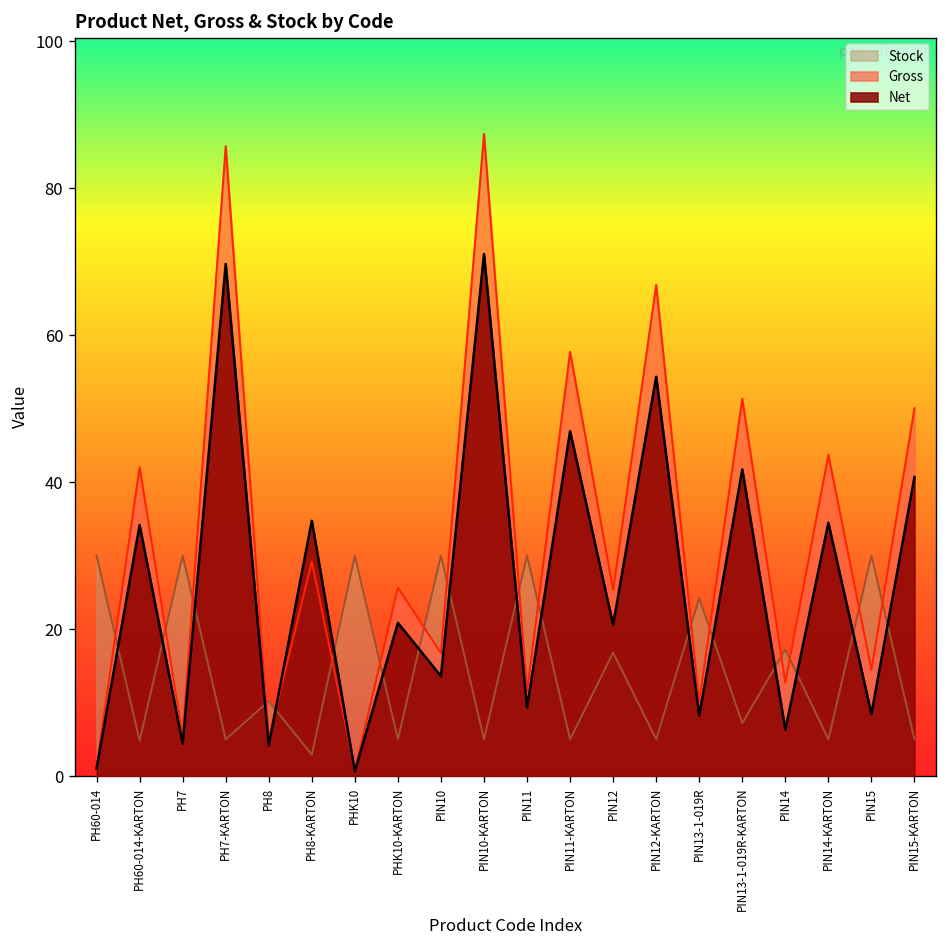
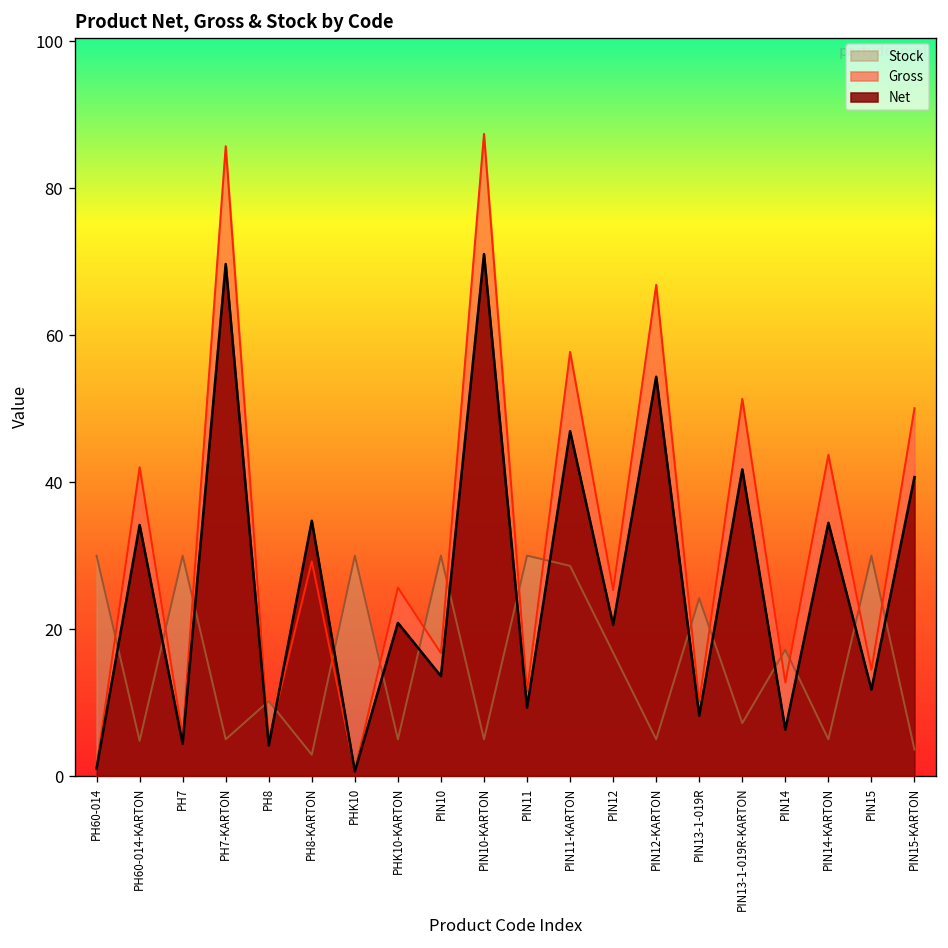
  {
    "Stock": {
      "PH60-014": 30,
      "PH60-014-KARTON": 5,
      "PH7": 30,
      "PH7-KARTON": 5,
      "PH8": 10,
      "PH8-KARTON": 3,
      "PHK10": 30,
      "PHK10-KARTON": 5,
      "PIN10": 30,
      "PIN10-KARTON": 5,
      "PIN11": 30,
-     "PIN11-KARTON": 5,
+     "PIN11-KARTON": 29,
      "PIN12": 17,
      "PIN12-KARTON": 5,
      "PIN13-1-019R": 24,
      "PIN13-1-019R-KARTON": 7,
      "PIN14": 17,
      "PIN14-KARTON": 5,
      "PIN15": 30,
-     "PIN15-KARTON": 5
+     "PIN15-KARTON": 4
    },
    "Gross": {
      "PH60-014-KARTON": 42,
      "PH7": 5,
      "PH7-KARTON": 86,
      "PH8": 5,
      "PH8-KARTON": 29,
      "PHK10-KARTON": 26,
      "PIN10": 17,
      "PIN10-KARTON": 87,
      "PIN11": 11,
      "PIN11-KARTON": 58,
      "PIN12": 25,
      "PIN12-KARTON": 67,
      "PIN13-1-019R": 10,
      "PIN13-1-019R-KARTON": 51,
      "PIN14": 13,
      "PIN14-KARTON": 44,
      "PIN15": 14,
      "PIN15-KARTON": 50
    },
    "Net": {
      "PH60-014-KARTON": 34,
      "PH7": 4,
      "PH7-KARTON": 70,
      "PH8": 4,
      "PH8-KARTON": 35,
      "PHK10-KARTON": 21,
      "PIN10": 14,
      "PIN10-KARTON": 71,
      "PIN11": 9,
      "PIN11-KARTON": 47,
      "PIN12": 21,
      "PIN12-KARTON": 54,
      "PIN13-1-019R": 8,
      "PIN13-1-019R-KARTON": 42,
      "PIN14": 6,
      "PIN14-KARTON": 34,
-     "PIN15": 8,
+     "PIN15": 12,
      "PIN15-KARTON": 41
    }
  }
